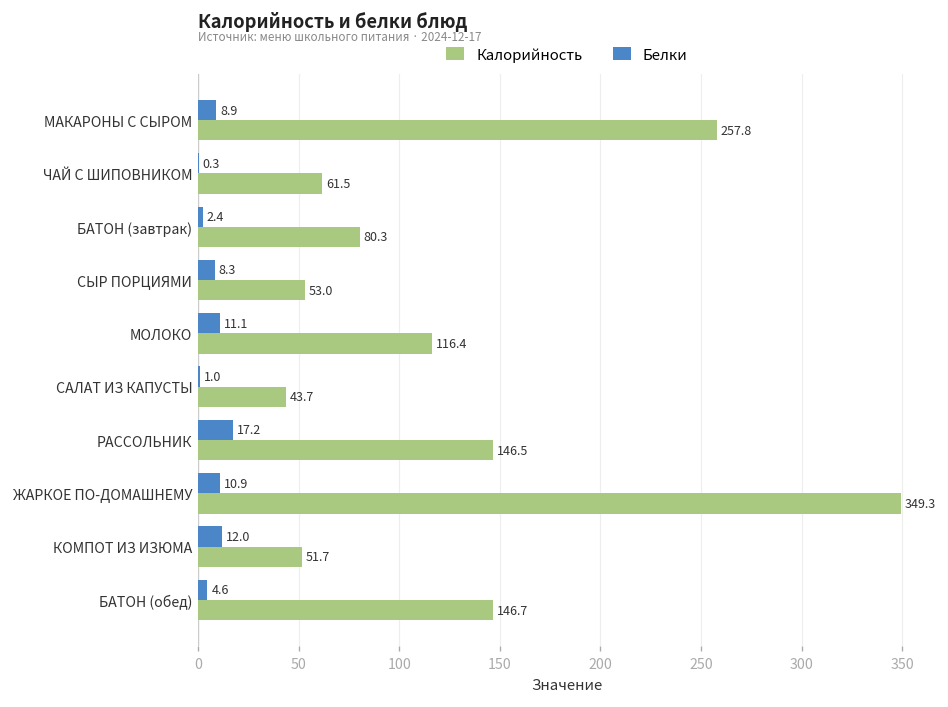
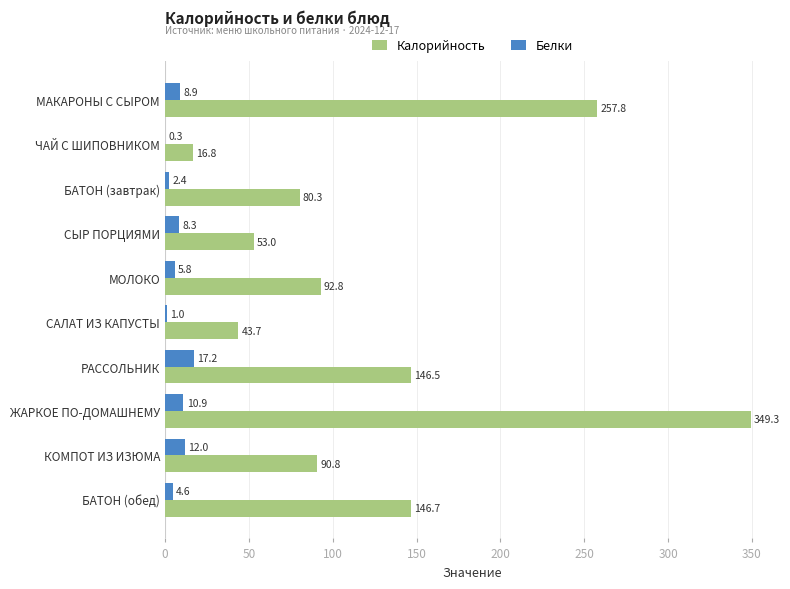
  {
    "Калорийность": {
      "МАКАРОНЫ С СЫРОМ": 257.8,
-     "ЧАЙ С ШИПОВНИКОМ": 61.5,
+     "ЧАЙ С ШИПОВНИКОМ": 16.8,
      "БАТОН (завтрак)": 80.3,
      "СЫР ПОРЦИЯМИ": 53.0,
-     "МОЛОКО": 116.4,
+     "МОЛОКО": 92.8,
      "САЛАТ ИЗ КАПУСТЫ": 43.7,
      "РАССОЛЬНИК": 146.5,
      "ЖАРКОЕ ПО-ДОМАШНЕМУ": 349.3,
-     "КОМПОТ ИЗ ИЗЮМА": 51.7,
+     "КОМПОТ ИЗ ИЗЮМА": 90.8,
      "БАТОН (обед)": 146.7
    },
    "Белки": {
      "МАКАРОНЫ С СЫРОМ": 8.9,
      "ЧАЙ С ШИПОВНИКОМ": 0.3,
      "БАТОН (завтрак)": 2.4,
      "СЫР ПОРЦИЯМИ": 8.3,
-     "МОЛОКО": 11.1,
+     "МОЛОКО": 5.8,
      "САЛАТ ИЗ КАПУСТЫ": 1.0,
      "РАССОЛЬНИК": 17.2,
      "ЖАРКОЕ ПО-ДОМАШНЕМУ": 10.9,
      "КОМПОТ ИЗ ИЗЮМА": 12.0,
      "БАТОН (обед)": 4.6
    }
  }
